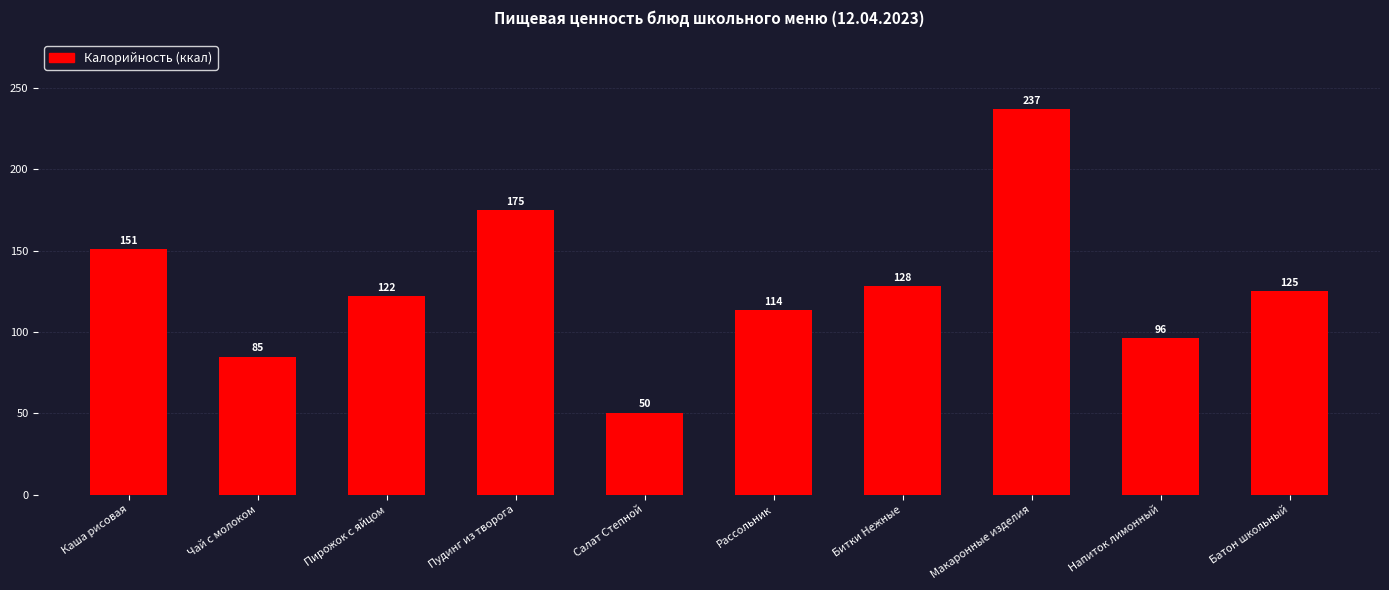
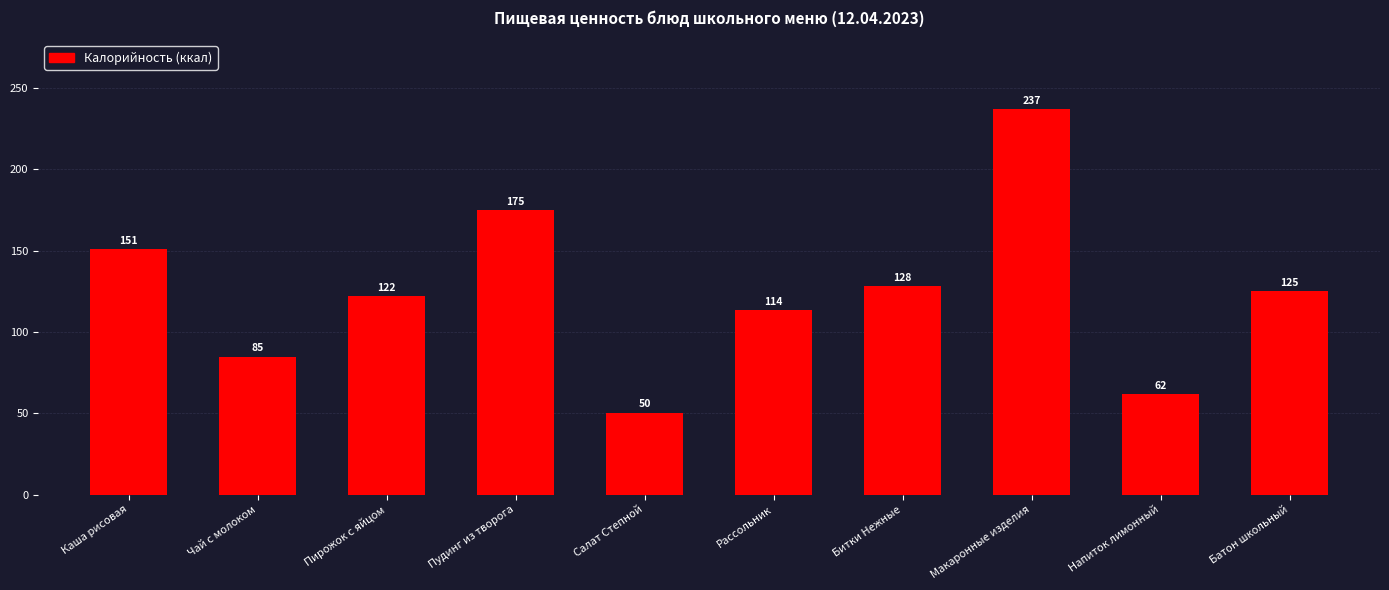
  {
    "Каша рисовая": 151,
    "Чай с молоком": 85,
    "Пирожок с яйцом": 122,
    "Пудинг из творога": 175,
    "Салат Степной": 50,
    "Рассольник": 114,
    "Битки Нежные": 128,
    "Макаронные изделия": 237,
-   "Напиток лимонный": 96,
+   "Напиток лимонный": 62,
    "Батон школьный": 125
  }
